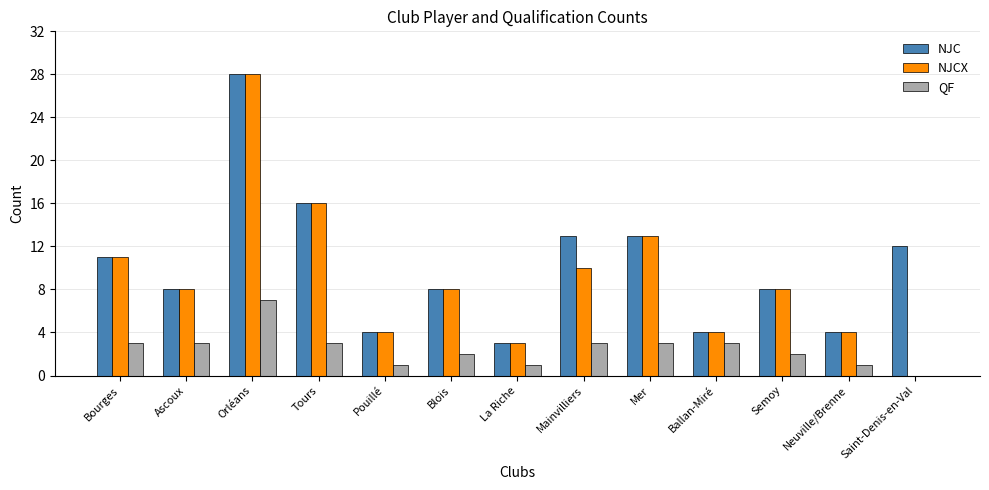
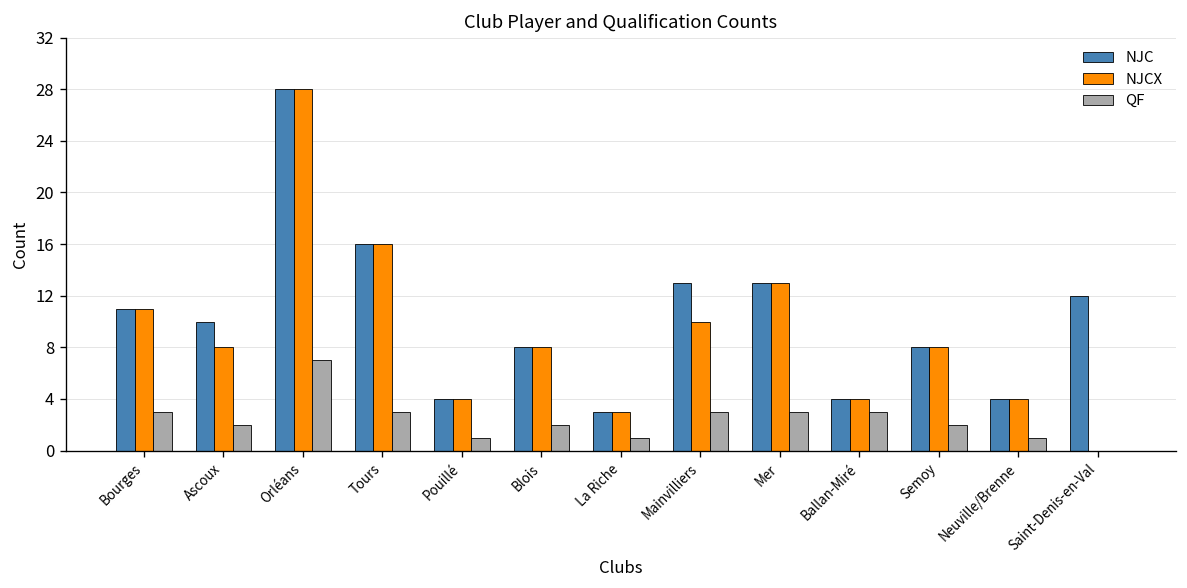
  {
    "NJC": {
      "Bourges": 11,
-     "Ascoux": 8,
+     "Ascoux": 10,
      "Orléans": 28,
      "Tours": 16,
      "Pouillé": 4,
      "Blois": 8,
      "La Riche": 3,
      "Mainvilliers": 13,
      "Mer": 13,
      "Ballan-Miré": 4,
      "Semoy": 8,
      "Neuville/Brenne": 4,
      "Saint-Denis-en-Val": 12
    },
    "NJCX": {
      "Bourges": 11,
      "Ascoux": 8,
      "Orléans": 28,
      "Tours": 16,
      "Pouillé": 4,
      "Blois": 8,
      "La Riche": 3,
      "Mainvilliers": 10,
      "Mer": 13,
      "Ballan-Miré": 4,
      "Semoy": 8,
      "Neuville/Brenne": 4,
      "Saint-Denis-en-Val": 0
    },
    "QF": {
      "Bourges": 3,
-     "Ascoux": 3,
+     "Ascoux": 2,
      "Orléans": 7,
      "Tours": 3,
      "Pouillé": 1,
      "Blois": 2,
      "La Riche": 1,
      "Mainvilliers": 3,
      "Mer": 3,
      "Ballan-Miré": 3,
      "Semoy": 2,
      "Neuville/Brenne": 1,
      "Saint-Denis-en-Val": 0
    }
  }
